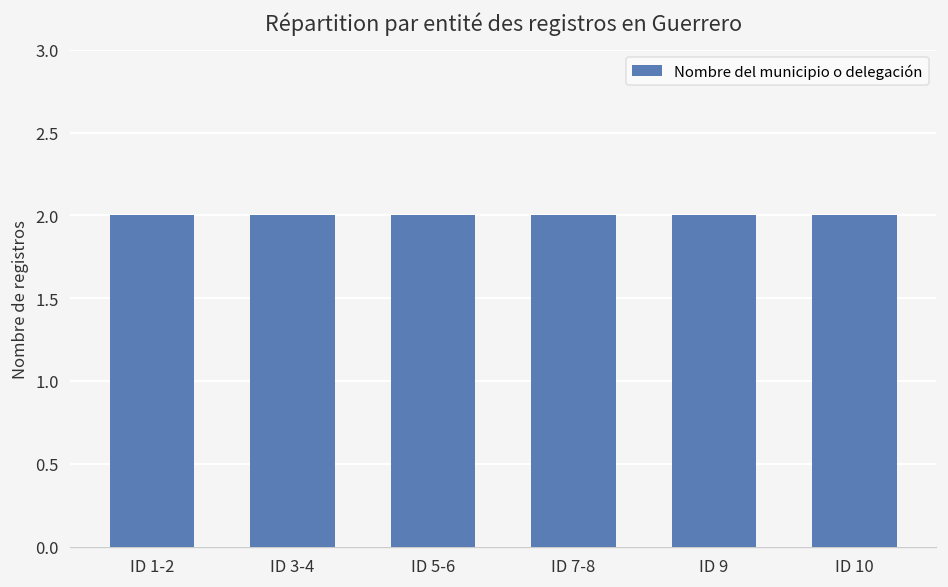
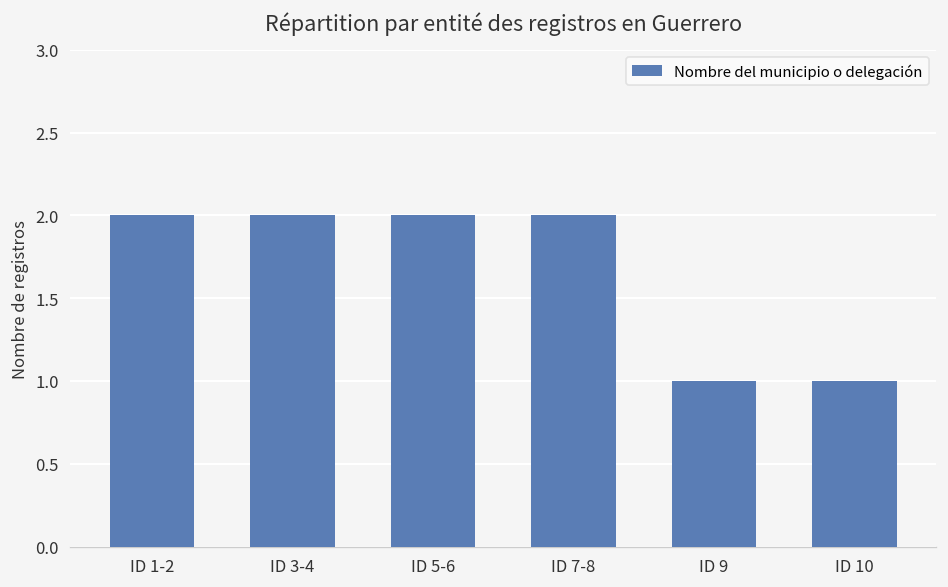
  {
    "ID 1-2": 2,
    "ID 3-4": 2,
    "ID 5-6": 2,
    "ID 7-8": 2,
-   "ID 9": 2,
-   "ID 10": 2
+   "ID 9": 1,
+   "ID 10": 1
  }
